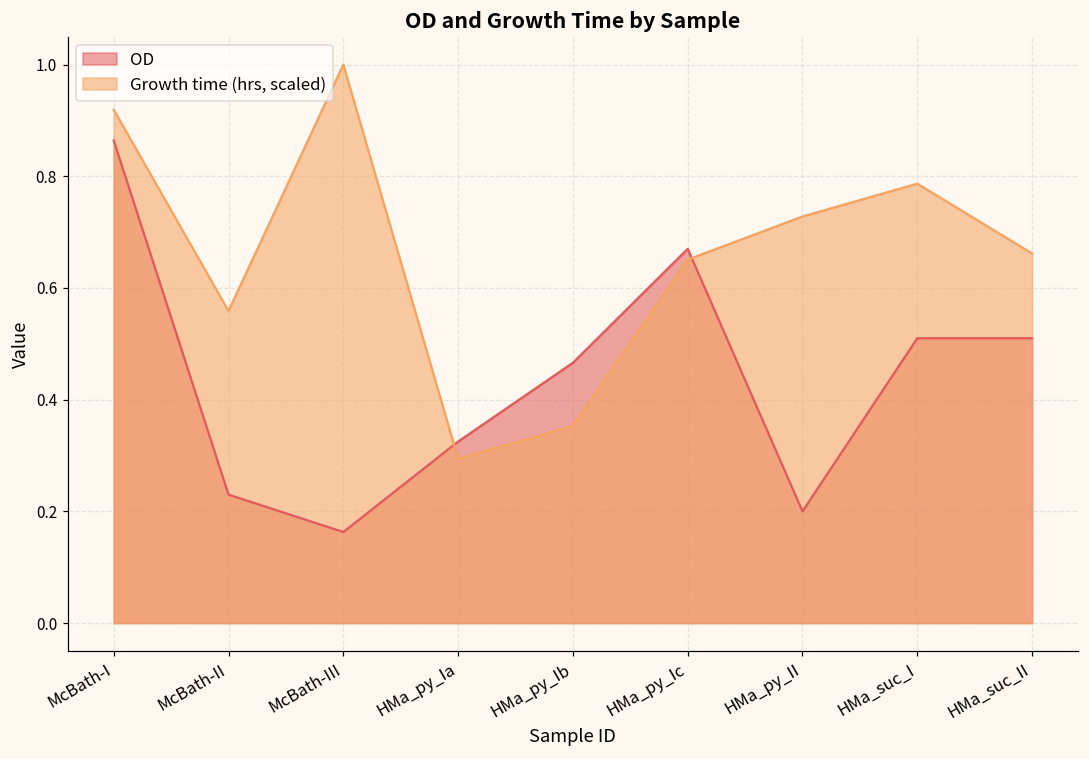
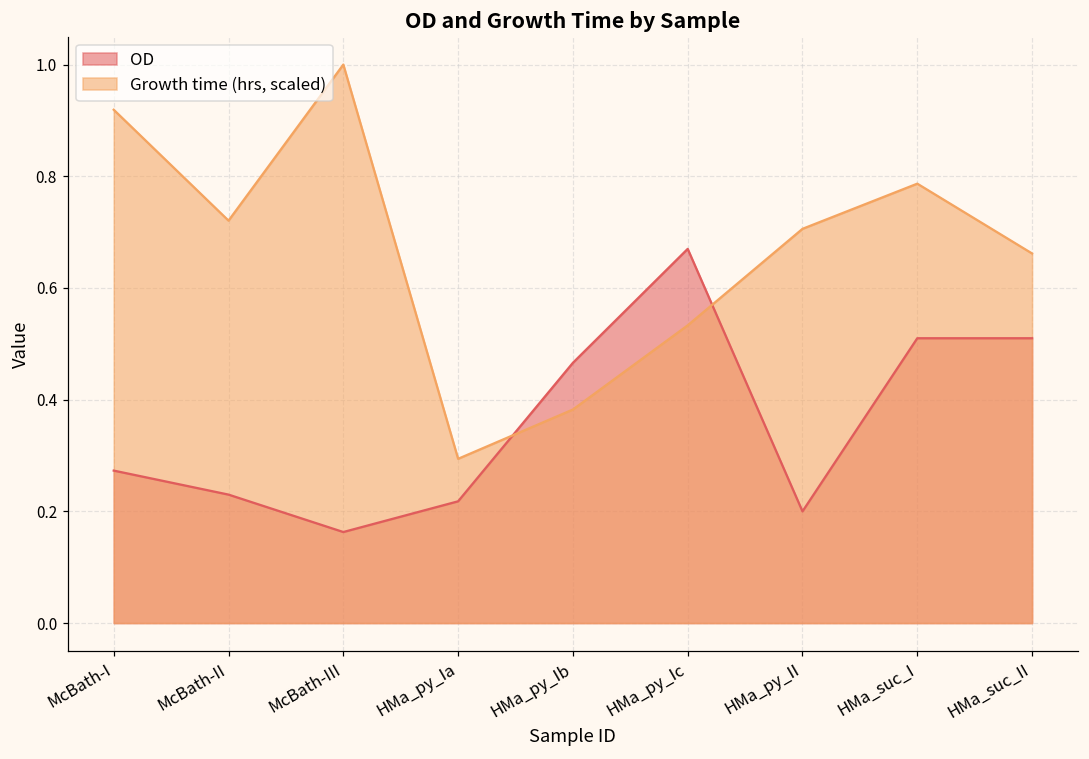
  {
    "OD": {
-     "McBath-I": 0.86,
+     "McBath-I": 0.27,
      "McBath-II": 0.23,
      "McBath-III": 0.16,
-     "HMa_py_Ia": 0.33,
+     "HMa_py_Ia": 0.22,
      "HMa_py_Ib": 0.47,
      "HMa_py_Ic": 0.67,
      "HMa_py_II": 0.20,
      "HMa_suc_I": 0.51,
      "HMa_suc_II": 0.51
    },
    "Growth time (hrs, scaled)": {
      "McBath-I": 0.92,
-     "McBath-II": 0.56,
+     "McBath-II": 0.72,
      "McBath-III": 1.00,
      "HMa_py_Ia": 0.29,
-     "HMa_py_Ib": 0.35,
-     "HMa_py_Ic": 0.65,
-     "HMa_py_II": 0.73,
+     "HMa_py_Ib": 0.38,
+     "HMa_py_Ic": 0.53,
+     "HMa_py_II": 0.71,
      "HMa_suc_I": 0.79,
      "HMa_suc_II": 0.66
    }
  }
